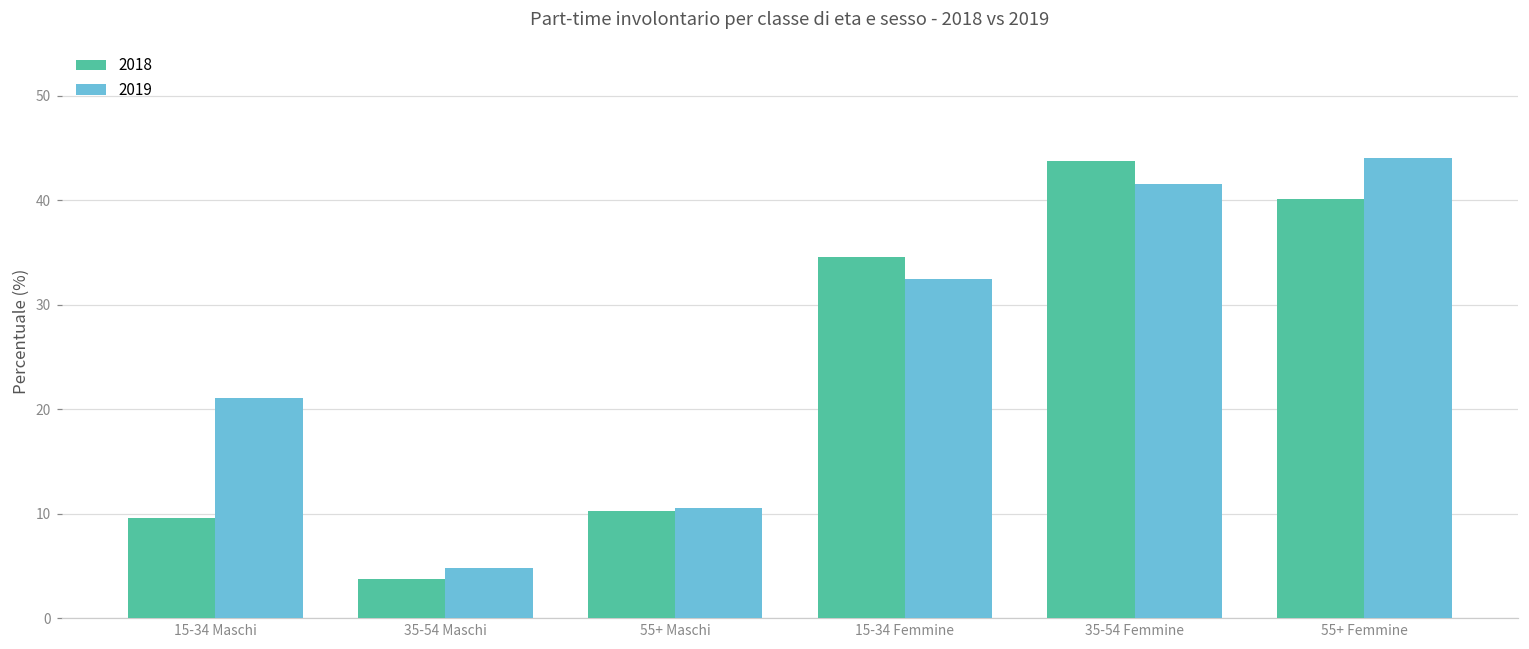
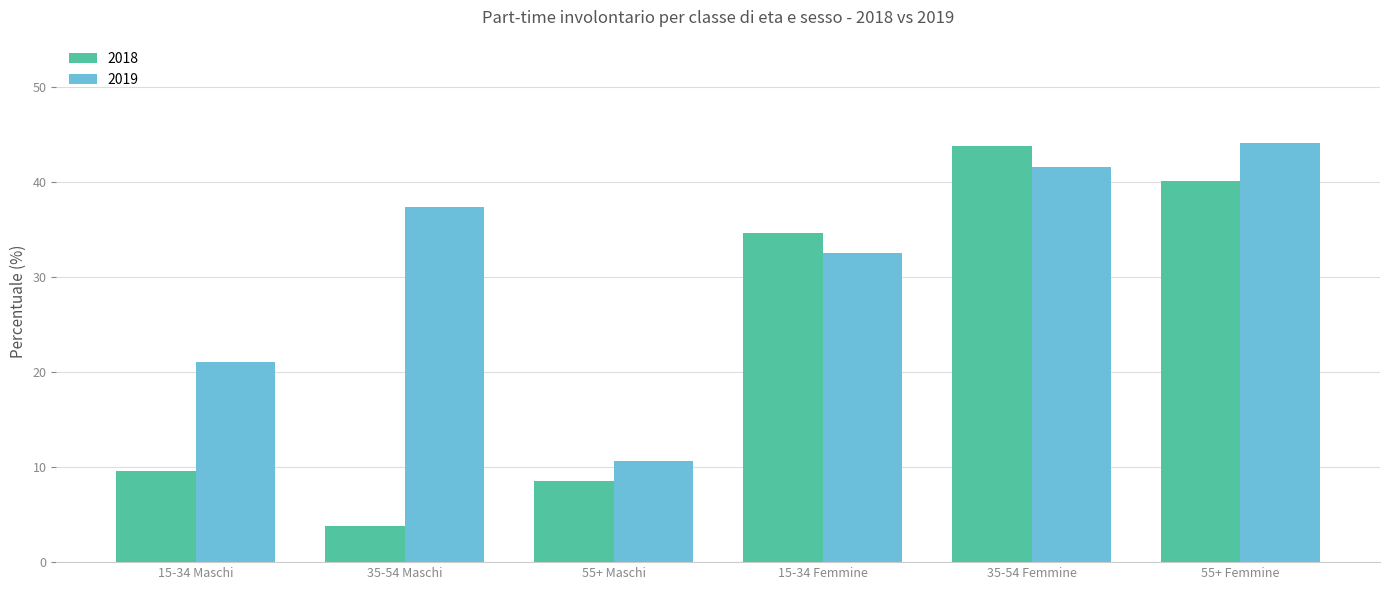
  {
    "2018": {
      "15-34 Maschi": 10,
      "35-54 Maschi": 4,
-     "55+ Maschi": 10,
+     "55+ Maschi": 9,
      "15-34 Femmine": 35,
      "35-54 Femmine": 44,
      "55+ Femmine": 40
    },
    "2019": {
      "15-34 Maschi": 21,
-     "35-54 Maschi": 5,
+     "35-54 Maschi": 37,
      "55+ Maschi": 11,
      "15-34 Femmine": 33,
      "35-54 Femmine": 42,
      "55+ Femmine": 44
    }
  }
